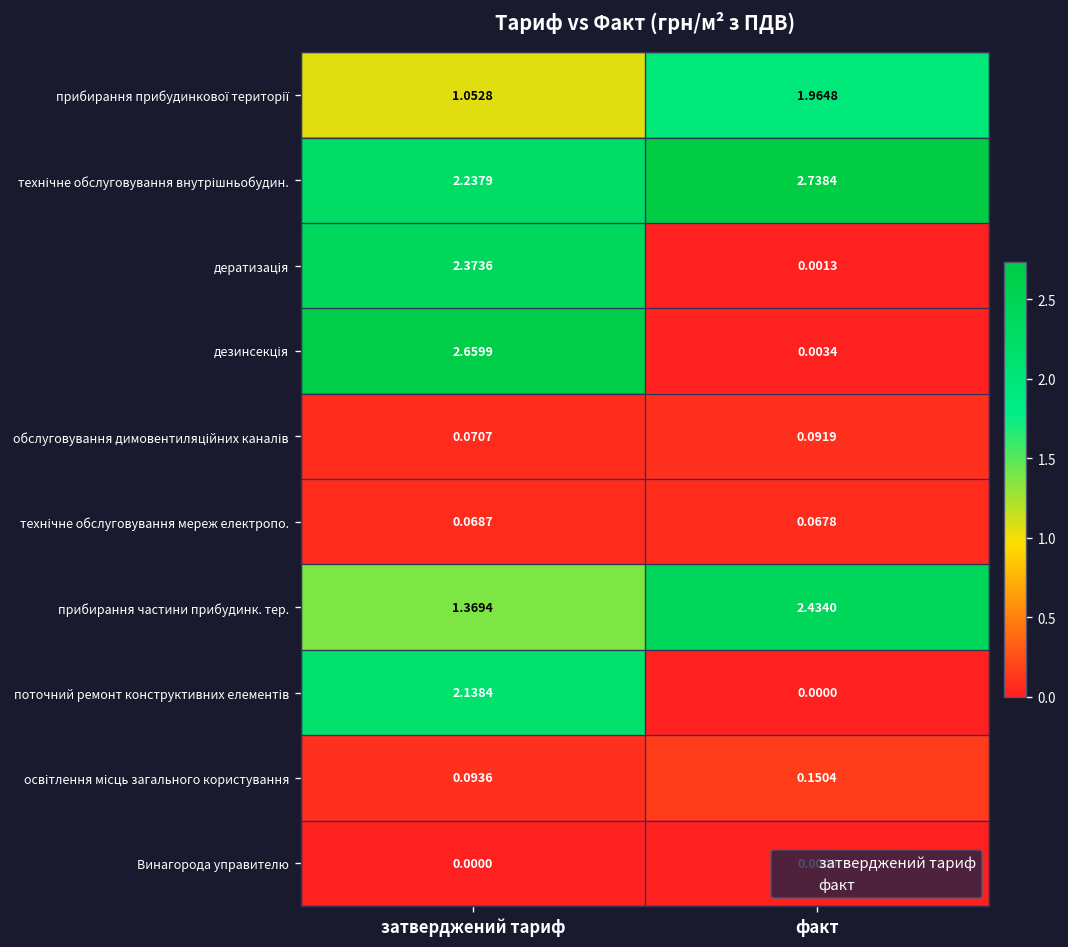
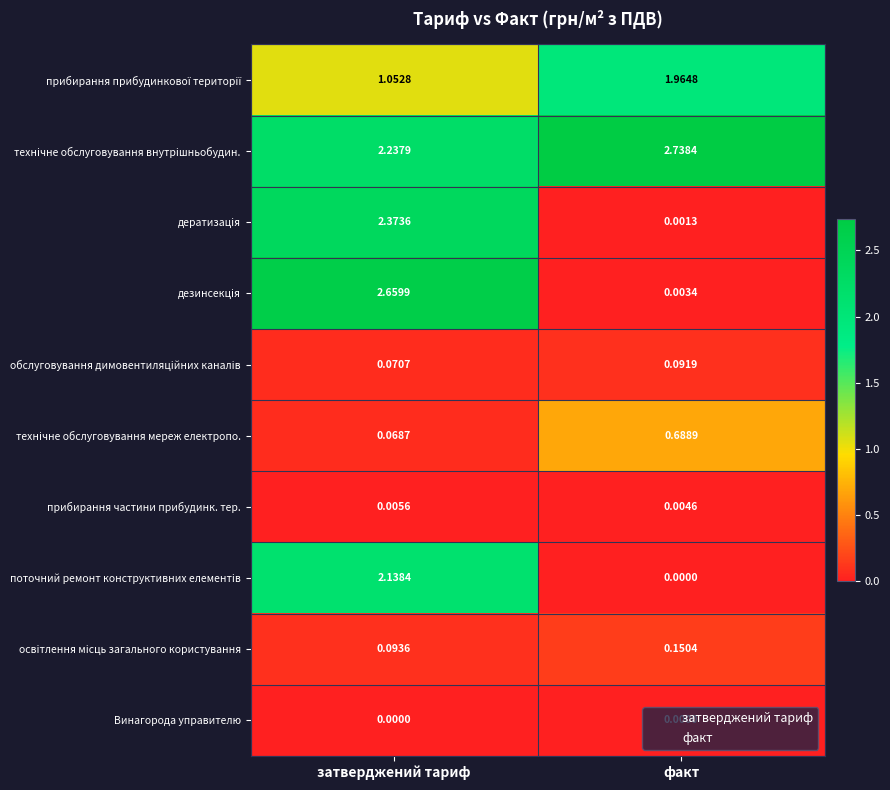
  {
    "прибирання прибудинкової території": {
      "затверджений тариф": 1.0528,
      "факт": 1.9648
    },
    "технічне обслуговування внутрішньобудин.": {
      "затверджений тариф": 2.2379,
      "факт": 2.7384
    },
    "дератизація": {
      "затверджений тариф": 2.3736,
      "факт": 0.0013
    },
    "дезинсекція": {
      "затверджений тариф": 2.6599,
      "факт": 0.0034
    },
    "обслуговування димовентиляційних каналів": {
      "затверджений тариф": 0.0707,
      "факт": 0.0919
    },
    "технічне обслуговування мереж електропо.": {
      "затверджений тариф": 0.0687,
-     "факт": 0.0678
+     "факт": 0.6889
    },
    "прибирання частини прибудинк. тер.": {
-     "затверджений тариф": 1.3694,
-     "факт": 2.4340
+     "затверджений тариф": 0.0056,
+     "факт": 0.0046
    },
    "поточний ремонт конструктивних елементів": {
      "затверджений тариф": 2.1384,
      "факт": 0.0000
    },
    "освітлення місць загального користування": {
      "затверджений тариф": 0.0936,
      "факт": 0.1504
    },
    "Винагорода управителю": {
      "затверджений тариф": 0.0000
    }
  }
